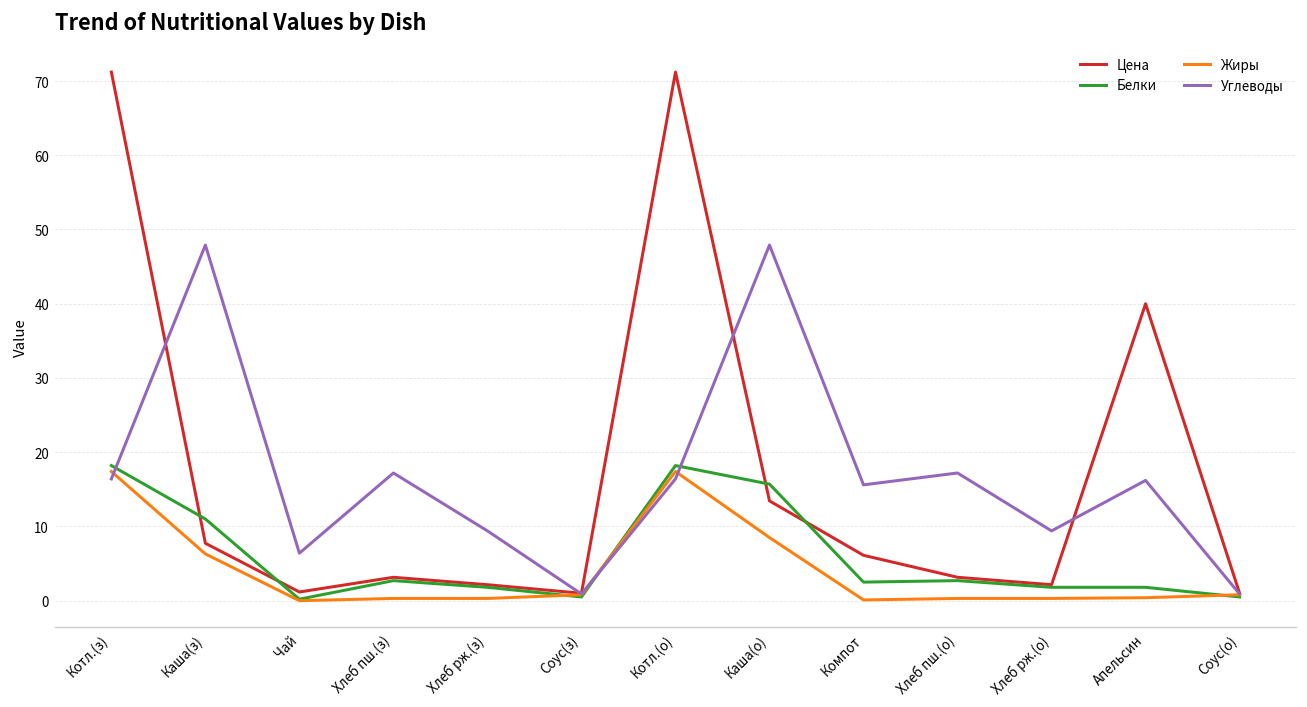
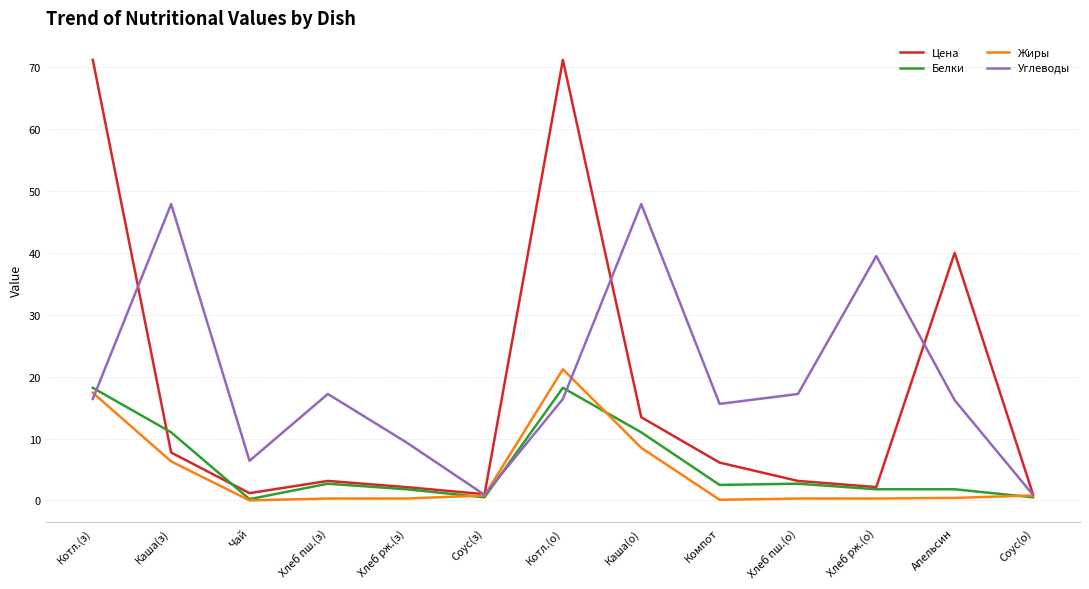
  {
    "Цена": {
      "Котл.(з)": 71,
      "Каша(з)": 8,
      "Чай": 1,
      "Хлеб пш.(з)": 3,
      "Котл.(о)": 71,
      "Каша(о)": 13,
      "Компот": 6,
      "Хлеб пш.(о)": 3,
      "Апельсин": 40
    },
    "Белки": {
      "Котл.(з)": 18,
      "Каша(з)": 11,
      "Хлеб пш.(з)": 3,
      "Котл.(о)": 18,
-     "Каша(о)": 16,
+     "Каша(о)": 11,
      "Компот": 3,
      "Хлеб пш.(о)": 3,
      "Апельсин": 2
    },
    "Жиры": {
      "Котл.(з)": 17,
      "Каша(з)": 6,
      "Хлеб пш.(з)": 0,
      "Хлеб рж.(з)": 0,
-     "Котл.(о)": 17,
+     "Котл.(о)": 21,
      "Каша(о)": 9,
      "Компот": 0,
      "Хлеб пш.(о)": 0,
      "Хлеб рж.(о)": 0,
      "Апельсин": 0
    },
    "Углеводы": {
      "Котл.(з)": 16,
      "Каша(з)": 48,
      "Чай": 6,
      "Хлеб пш.(з)": 17,
      "Хлеб рж.(з)": 9,
      "Котл.(о)": 16,
      "Каша(о)": 48,
      "Компот": 16,
      "Хлеб пш.(о)": 17,
-     "Хлеб рж.(о)": 9,
+     "Хлеб рж.(о)": 40,
      "Апельсин": 16
    }
  }
